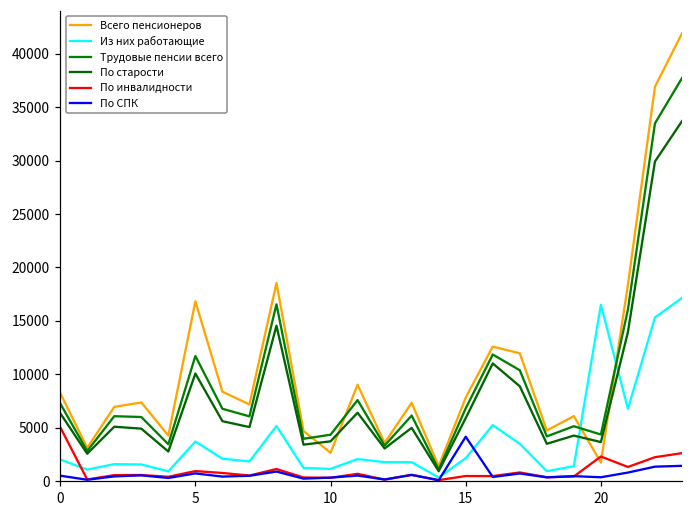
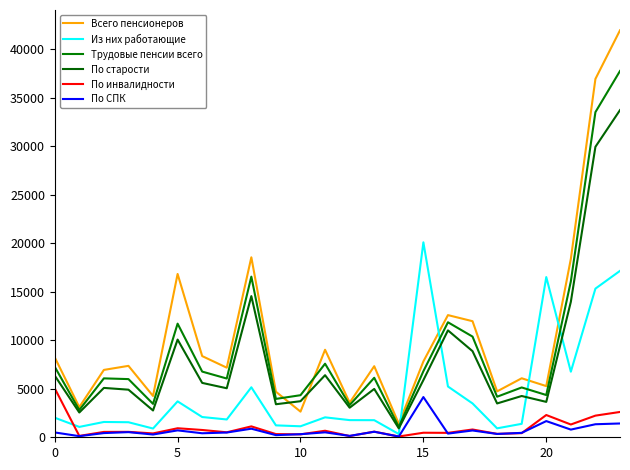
  {
    "Всего пенсионеров": {
      "0": 8000,
      "5": 17000,
      "10": 3000,
      "15": 8000,
-     "20": 2000
+     "20": 5000
    },
    "Из них работающие": {
      "0": 2000,
      "5": 4000,
      "10": 1000,
-     "15": 2000,
+     "15": 20000,
      "20": 17000
    },
    "По инвалидности": {
      "0": 5000,
      "15": 0,
      "20": 2000
    },
    "По СПК": {
      "0": 0,
      "15": 4000,
-     "20": 0
+     "20": 2000
    }
  }
